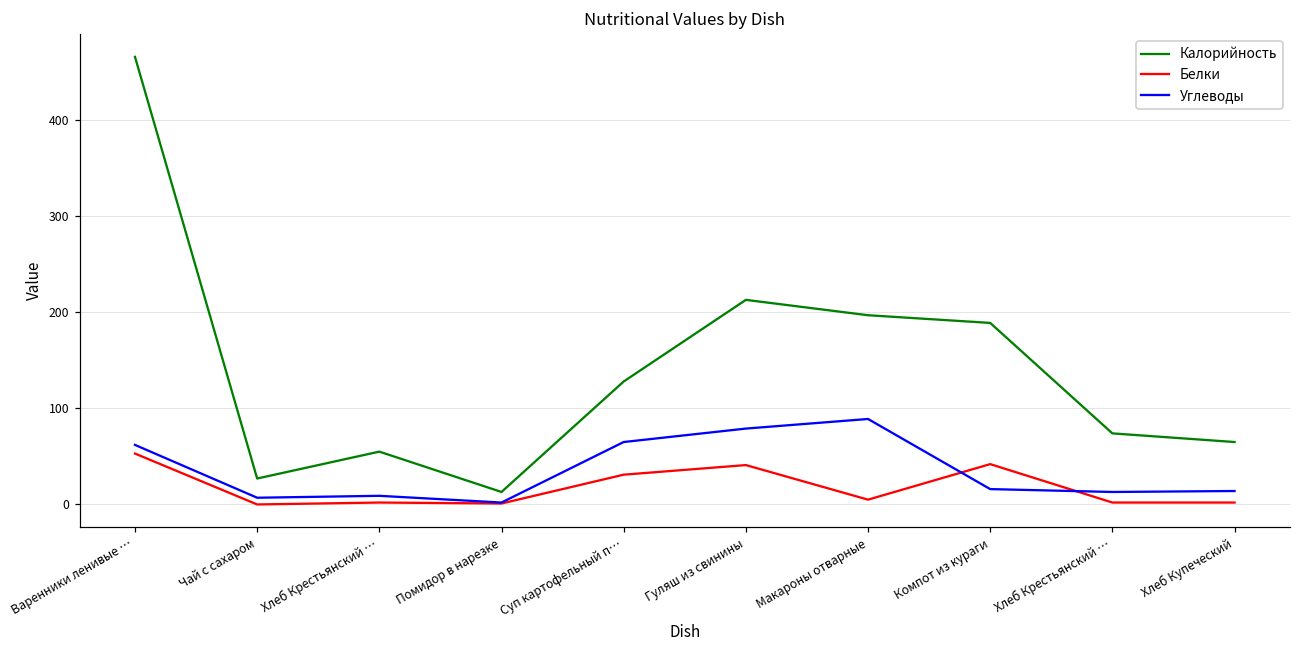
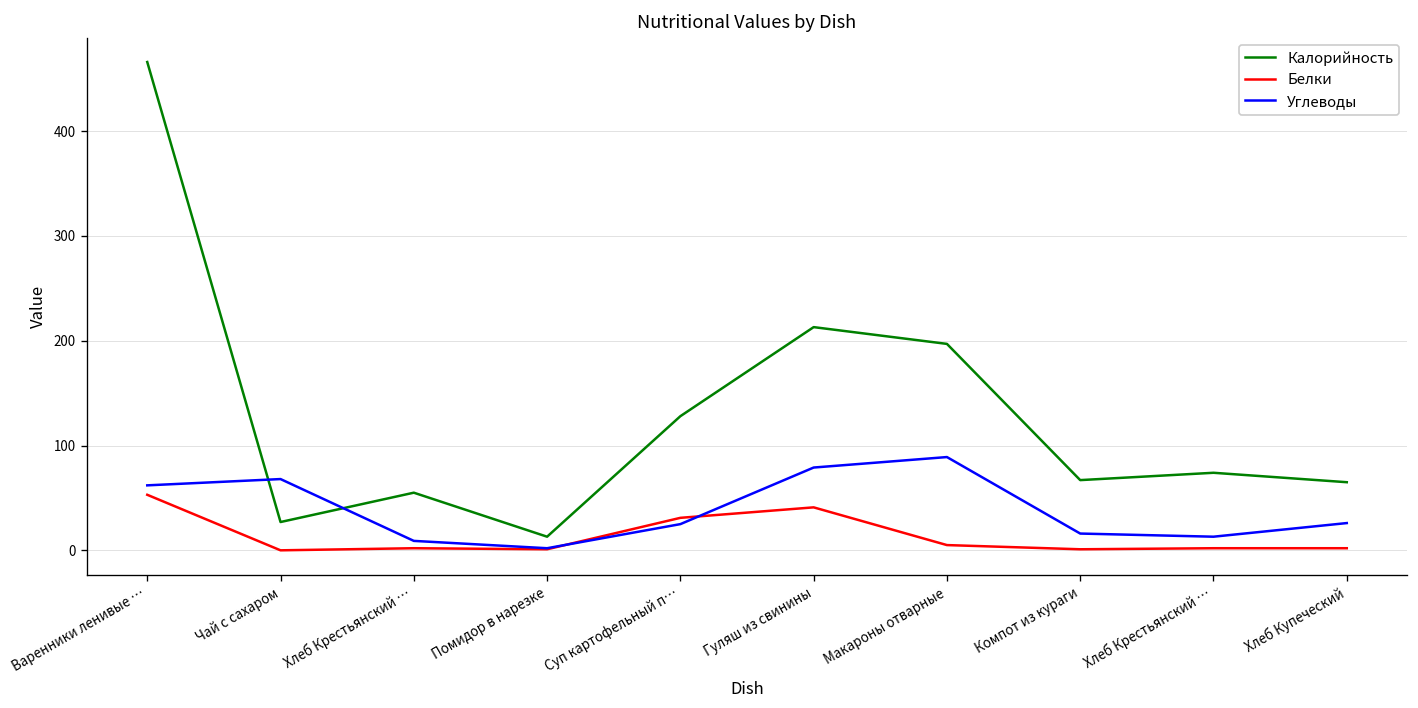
  {
    "Калорийность": {
      "Варенники ленивые …": 470,
      "Чай с сахаром": 30,
      "Помидор в нарезке": 10,
      "Суп картофельный п…": 130,
      "Гуляш из свинины": 210,
      "Макароны отварные": 200,
-     "Компот из кураги": 190,
+     "Компот из кураги": 70,
      "Хлеб Купеческий": 70
    },
    "Белки": {
      "Варенники ленивые …": 50,
      "Чай с сахаром": 0,
      "Суп картофельный п…": 30,
      "Гуляш из свинины": 40,
      "Макароны отварные": 10,
-     "Компот из кураги": 40,
+     "Компот из кураги": 0,
      "Хлеб Купеческий": 0
    },
    "Углеводы": {
      "Варенники ленивые …": 60,
-     "Чай с сахаром": 10,
-     "Суп картофельный п…": 70,
+     "Чай с сахаром": 70,
+     "Суп картофельный п…": 30,
      "Гуляш из свинины": 80,
      "Макароны отварные": 90,
      "Компот из кураги": 20,
-     "Хлеб Купеческий": 10
+     "Хлеб Купеческий": 30
    }
  }
